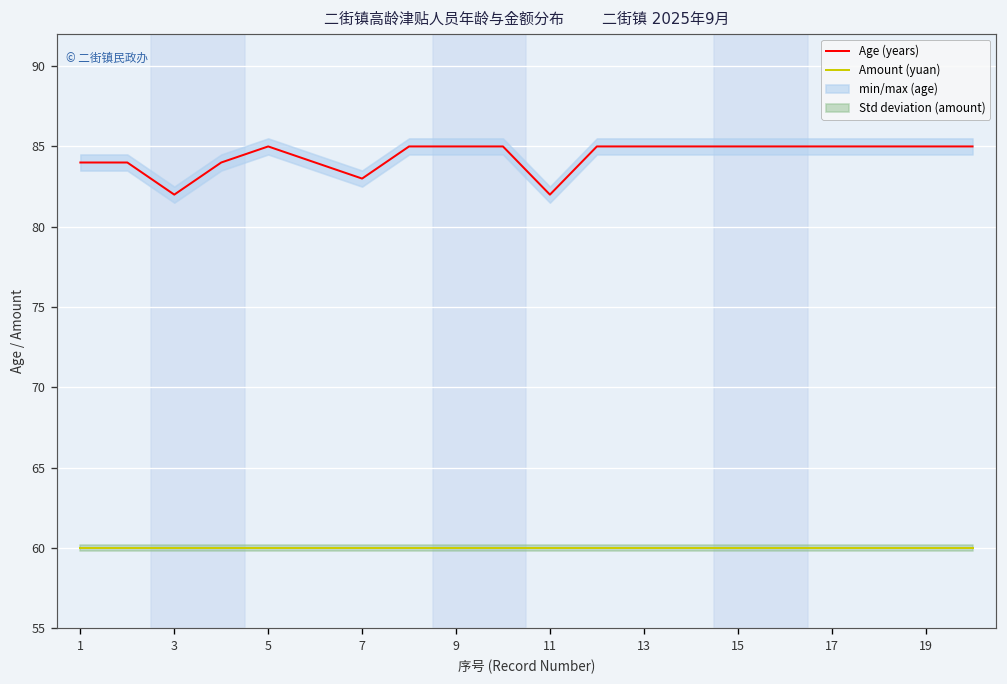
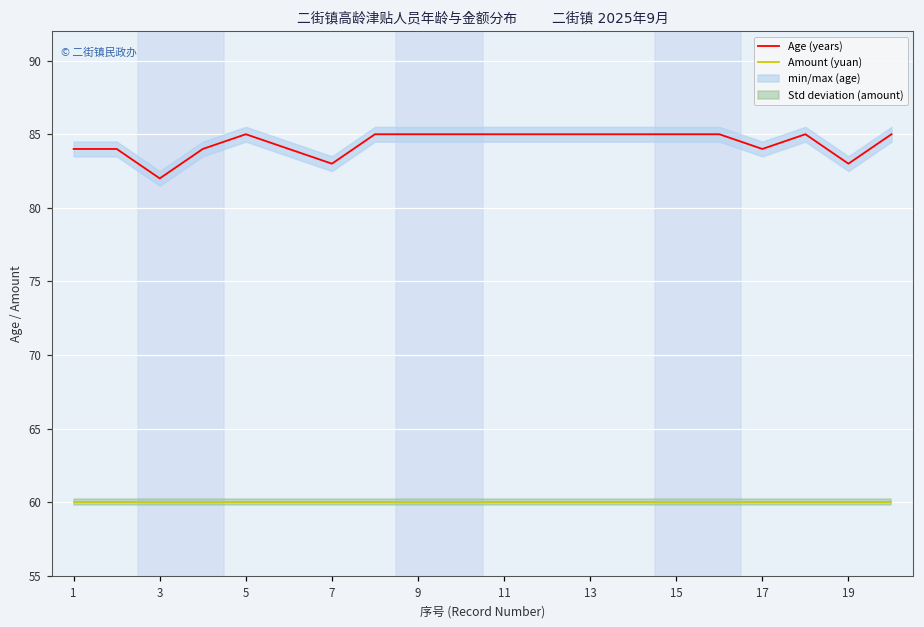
  {
    "Age (years)": {
      "1": 84,
      "3": 82,
      "5": 85,
      "7": 83,
      "9": 85,
-     "11": 82,
+     "11": 85,
      "13": 85,
      "15": 85,
-     "17": 85,
-     "19": 85
+     "17": 84,
+     "19": 83
    },
    "Amount (yuan)": {
      "1": 60,
      "3": 60,
      "5": 60,
      "7": 60,
      "9": 60,
      "11": 60,
      "13": 60,
      "15": 60,
      "17": 60,
      "19": 60
    },
    "Std deviation (amount)": {
      "1": 60.2,
      "3": 60.2,
      "5": 60.2,
      "7": 60.2,
      "9": 60.2,
      "11": 60.2,
      "13": 60.2,
      "15": 60.2,
      "17": 60.2,
      "19": 60.2
    }
  }
